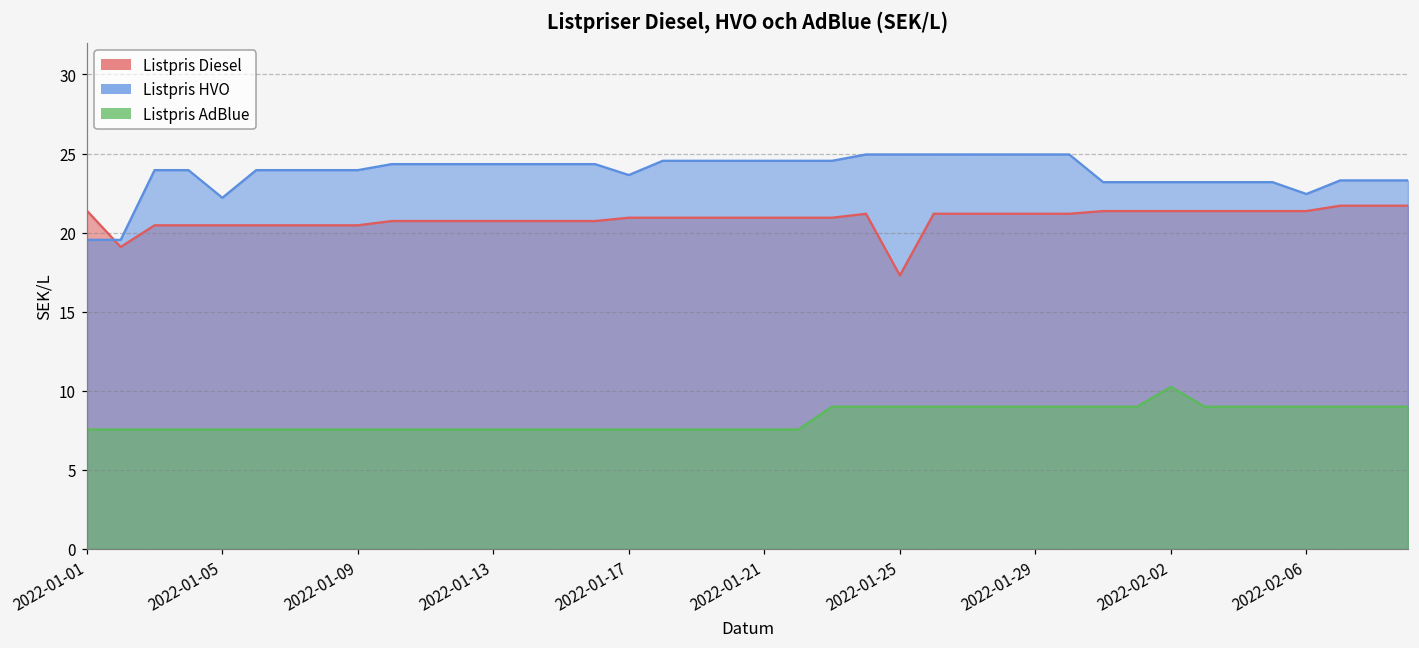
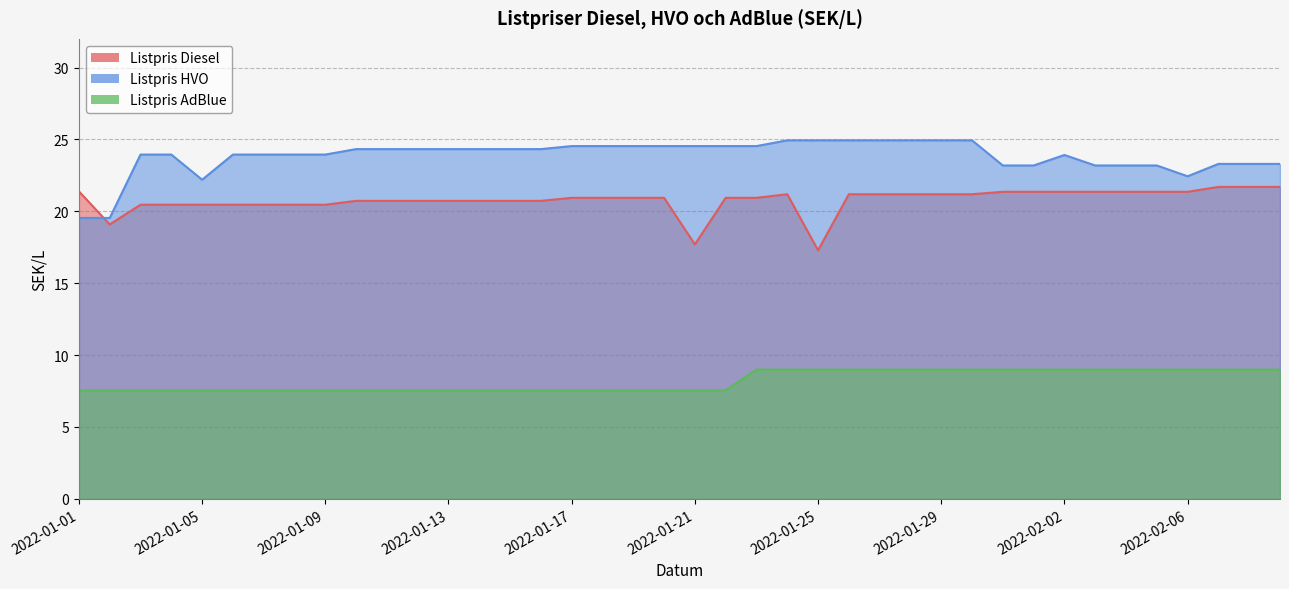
  {
    "Listpris Diesel": {
      "2022-01-01": 21.4,
      "2022-01-05": 20.5,
      "2022-01-09": 20.5,
      "2022-01-13": 20.7,
      "2022-01-17": 20.9,
-     "2022-01-21": 20.9,
+     "2022-01-21": 17.7,
      "2022-01-25": 17.3,
      "2022-01-29": 21.2,
      "2022-02-02": 21.4,
      "2022-02-06": 21.4
    },
    "Listpris HVO": {
      "2022-01-01": 19.5,
      "2022-01-05": 22.2,
      "2022-01-09": 24.0,
      "2022-01-13": 24.3,
-     "2022-01-17": 23.6,
+     "2022-01-17": 24.5,
      "2022-01-21": 24.5,
      "2022-01-25": 24.9,
      "2022-01-29": 24.9,
-     "2022-02-02": 23.2,
+     "2022-02-02": 23.9,
      "2022-02-06": 22.4
    },
    "Listpris AdBlue": {
      "2022-01-01": 7.6,
      "2022-01-05": 7.6,
      "2022-01-09": 7.6,
      "2022-01-13": 7.6,
      "2022-01-17": 7.6,
      "2022-01-21": 7.6,
      "2022-01-25": 9.0,
      "2022-01-29": 9.0,
-     "2022-02-02": 10.2,
+     "2022-02-02": 9.0,
      "2022-02-06": 9.0
    }
  }
